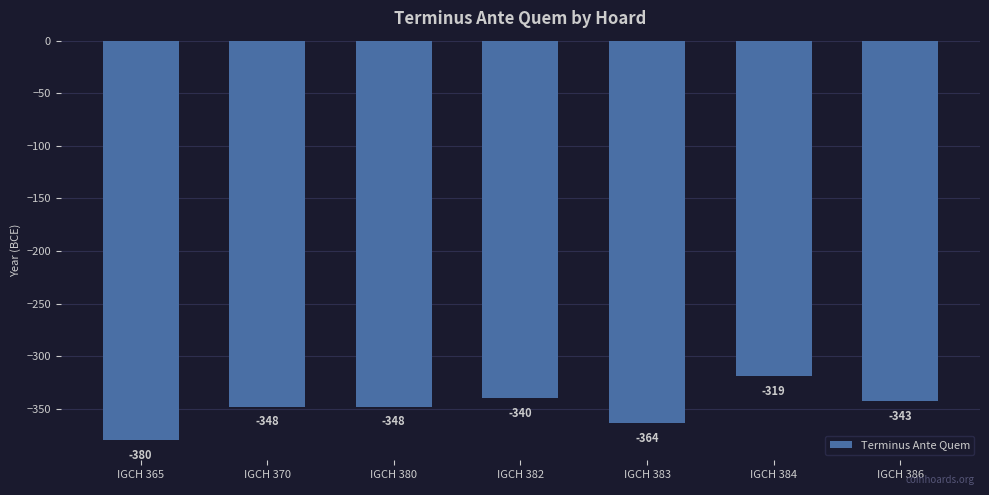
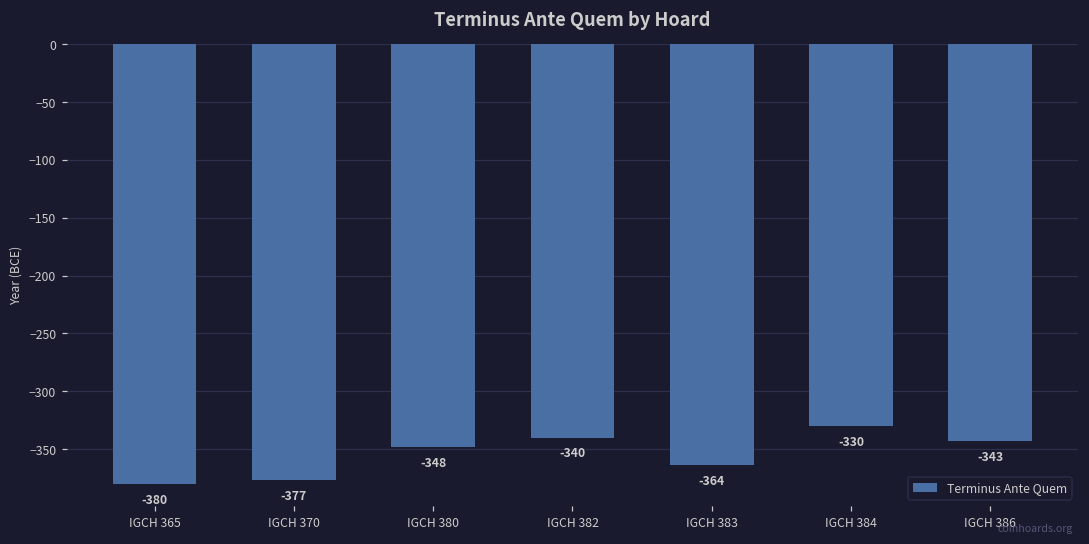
  {
    "IGCH 365": -380,
-   "IGCH 370": -348,
+   "IGCH 370": -377,
    "IGCH 380": -348,
    "IGCH 382": -340,
    "IGCH 383": -364,
-   "IGCH 384": -319,
+   "IGCH 384": -330,
    "IGCH 386": -343
  }
